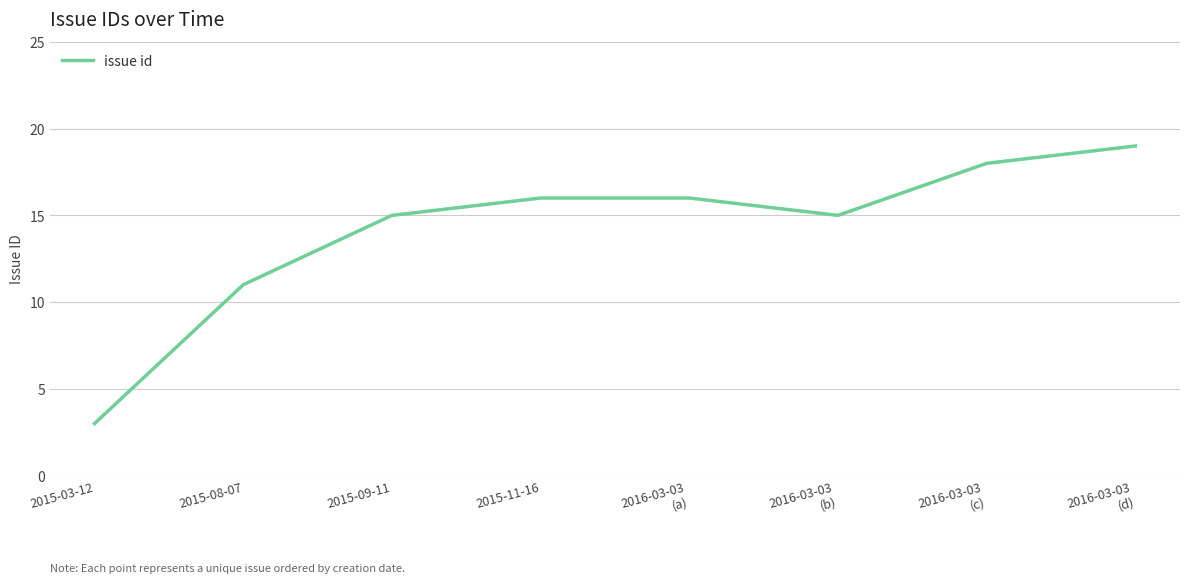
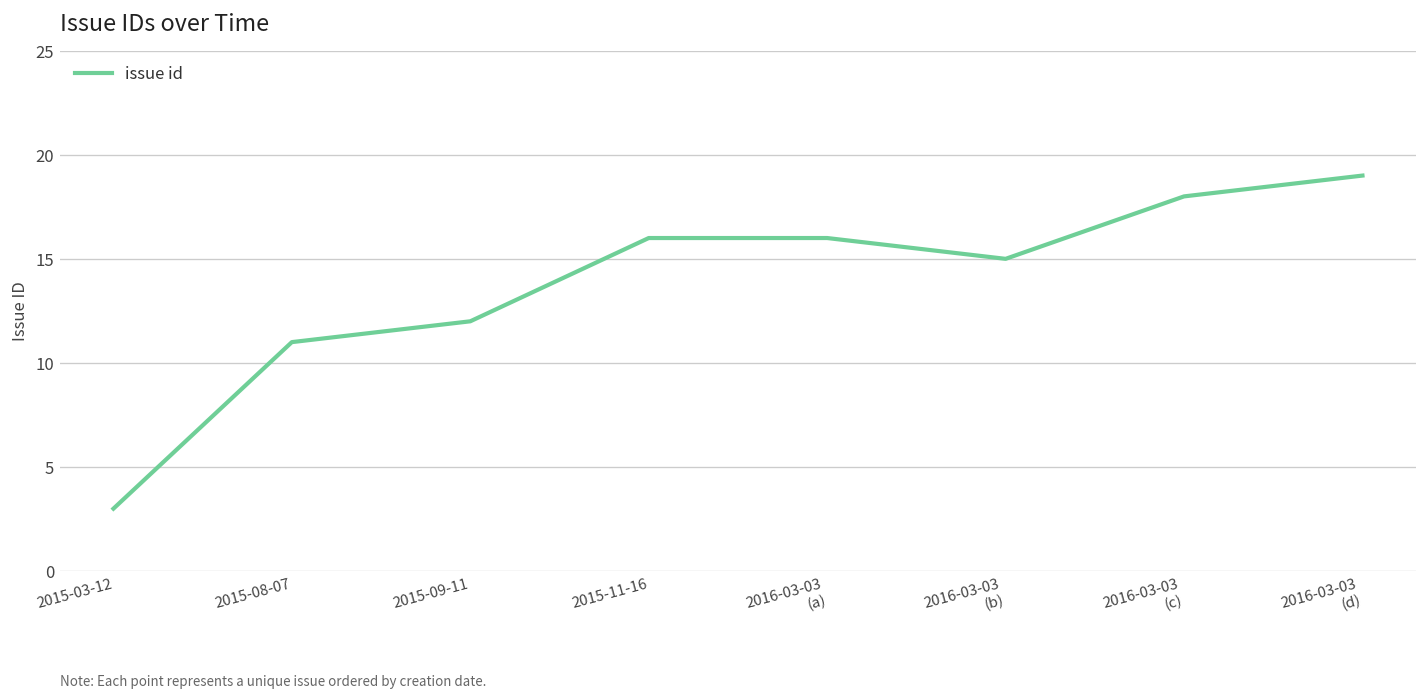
  {
    "2015-03-12": 3,
    "2015-08-07": 11,
-   "2015-09-11": 15,
+   "2015-09-11": 12,
    "2015-11-16": 16,
    "2016-03-03 (a)": 16,
    "2016-03-03 (b)": 15,
    "2016-03-03 (c)": 18,
    "2016-03-03 (d)": 19
  }
